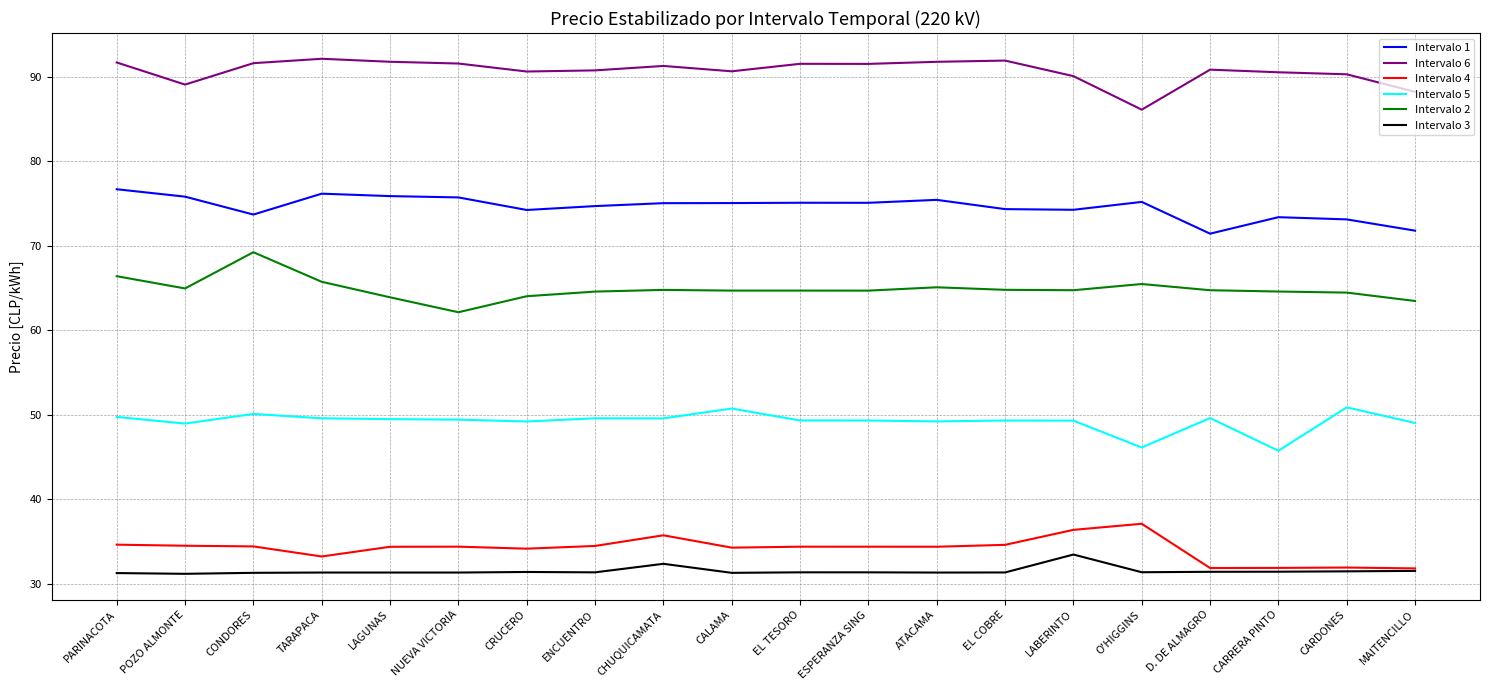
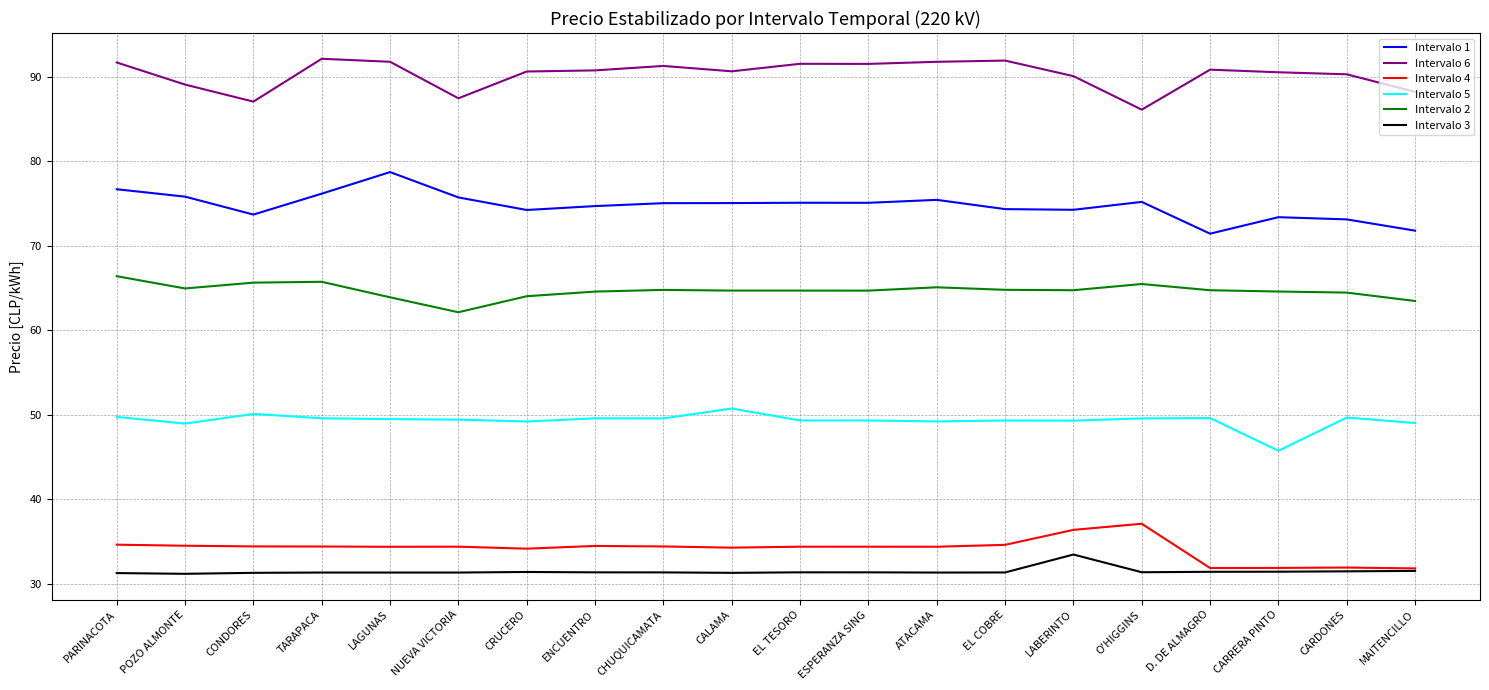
  {
    "Intervalo 1": {
      "PARINACOTA": 77,
      "POZO ALMONTE": 76,
      "CONDORES": 74,
      "TARAPACA": 76,
-     "LAGUNAS": 76,
+     "LAGUNAS": 79,
      "NUEVA VICTORIA": 76,
      "CRUCERO": 74,
      "ENCUENTRO": 75,
      "CHUQUICAMATA": 75,
      "CALAMA": 75,
      "EL TESORO": 75,
      "ESPERANZA SING": 75,
      "ATACAMA": 75,
      "EL COBRE": 74,
      "LABERINTO": 74,
      "O'HIGGINS": 75,
      "D. DE ALMAGRO": 71,
      "CARRERA PINTO": 73,
      "CARDONES": 73,
      "MAITENCILLO": 72
    },
    "Intervalo 6": {
      "PARINACOTA": 92,
      "POZO ALMONTE": 89,
-     "CONDORES": 92,
+     "CONDORES": 87,
      "TARAPACA": 92,
      "LAGUNAS": 92,
-     "NUEVA VICTORIA": 92,
+     "NUEVA VICTORIA": 87,
      "CRUCERO": 91,
      "ENCUENTRO": 91,
      "CHUQUICAMATA": 91,
      "CALAMA": 91,
      "EL TESORO": 92,
      "ESPERANZA SING": 92,
      "ATACAMA": 92,
      "EL COBRE": 92,
      "LABERINTO": 90,
      "O'HIGGINS": 86,
      "D. DE ALMAGRO": 91,
      "CARRERA PINTO": 91,
      "CARDONES": 90
    },
    "Intervalo 4": {
      "PARINACOTA": 35,
      "POZO ALMONTE": 34,
      "CONDORES": 34,
-     "TARAPACA": 33,
+     "TARAPACA": 34,
      "LAGUNAS": 34,
      "NUEVA VICTORIA": 34,
      "CRUCERO": 34,
      "ENCUENTRO": 34,
-     "CHUQUICAMATA": 36,
+     "CHUQUICAMATA": 34,
      "CALAMA": 34,
      "EL TESORO": 34,
      "ESPERANZA SING": 34,
      "ATACAMA": 34,
      "EL COBRE": 35,
      "LABERINTO": 36,
      "O'HIGGINS": 37,
      "D. DE ALMAGRO": 32,
      "CARRERA PINTO": 32,
      "CARDONES": 32
    },
    "Intervalo 5": {
      "PARINACOTA": 50,
      "POZO ALMONTE": 49,
      "CONDORES": 50,
      "TARAPACA": 50,
      "LAGUNAS": 49,
      "NUEVA VICTORIA": 49,
      "CRUCERO": 49,
      "ENCUENTRO": 50,
      "CHUQUICAMATA": 50,
      "CALAMA": 51,
      "EL TESORO": 49,
      "ESPERANZA SING": 49,
      "ATACAMA": 49,
      "EL COBRE": 49,
      "LABERINTO": 49,
-     "O'HIGGINS": 46,
+     "O'HIGGINS": 50,
      "D. DE ALMAGRO": 50,
      "CARRERA PINTO": 46,
-     "CARDONES": 51,
+     "CARDONES": 50,
      "MAITENCILLO": 49
    },
    "Intervalo 2": {
      "PARINACOTA": 66,
      "POZO ALMONTE": 65,
-     "CONDORES": 69,
+     "CONDORES": 66,
      "TARAPACA": 66,
      "LAGUNAS": 64,
      "NUEVA VICTORIA": 62,
      "CRUCERO": 64,
      "ENCUENTRO": 65,
      "CHUQUICAMATA": 65,
      "CALAMA": 65,
      "EL TESORO": 65,
      "ESPERANZA SING": 65,
      "ATACAMA": 65,
      "EL COBRE": 65,
      "LABERINTO": 65,
      "O'HIGGINS": 65,
      "D. DE ALMAGRO": 65,
      "CARRERA PINTO": 65,
      "CARDONES": 64,
      "MAITENCILLO": 63
    },
    "Intervalo 3": {
      "PARINACOTA": 31,
      "POZO ALMONTE": 31,
      "CONDORES": 31,
      "TARAPACA": 31,
      "LAGUNAS": 31,
      "NUEVA VICTORIA": 31,
      "CRUCERO": 31,
      "ENCUENTRO": 31,
-     "CHUQUICAMATA": 32,
+     "CHUQUICAMATA": 31,
      "CALAMA": 31,
      "EL TESORO": 31,
      "ESPERANZA SING": 31,
      "ATACAMA": 31,
      "EL COBRE": 31,
      "LABERINTO": 33,
      "O'HIGGINS": 31,
      "D. DE ALMAGRO": 31,
      "CARRERA PINTO": 31,
      "CARDONES": 31
    }
  }
